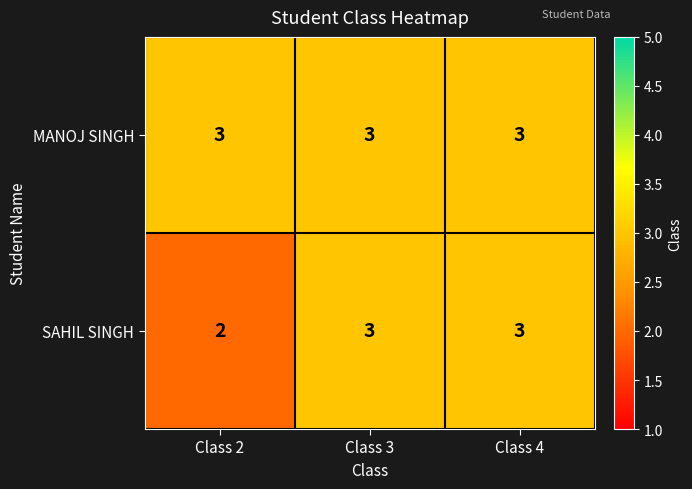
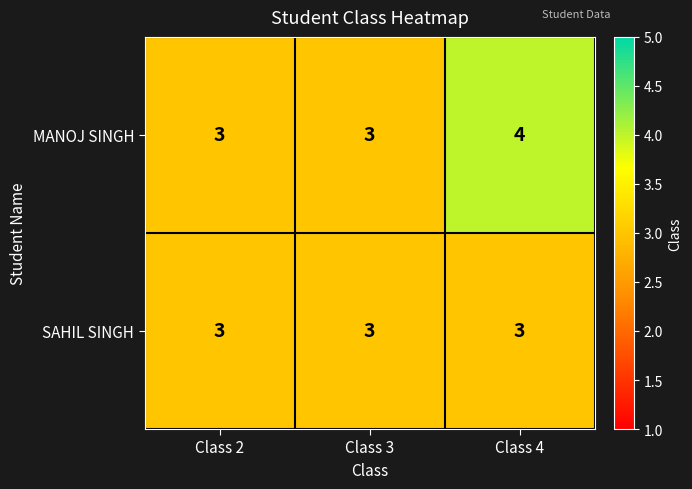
  {
    "MANOJ SINGH": {
      "Class 2": 3,
      "Class 3": 3,
-     "Class 4": 3
+     "Class 4": 4
    },
    "SAHIL SINGH": {
-     "Class 2": 2,
+     "Class 2": 3,
      "Class 3": 3,
      "Class 4": 3
    }
  }
